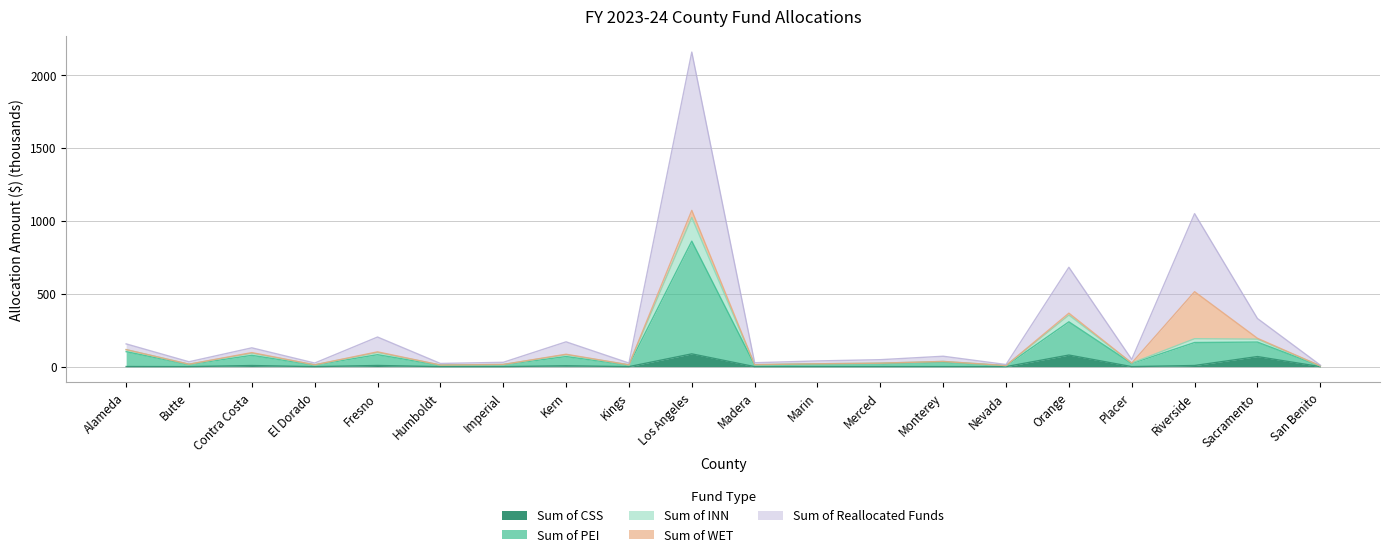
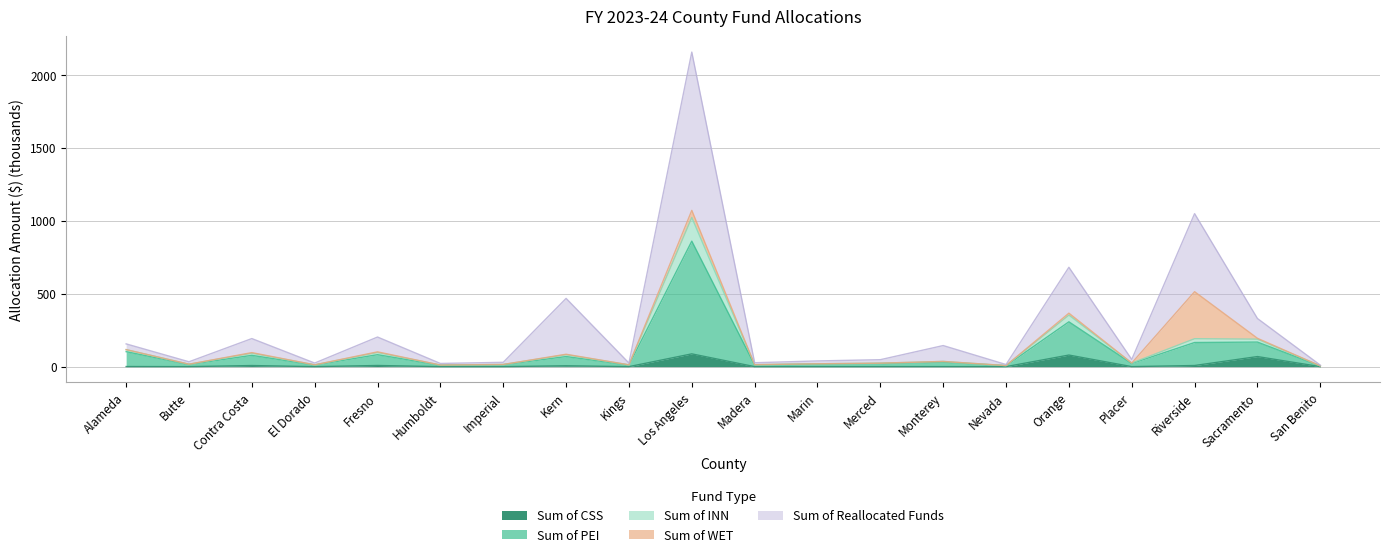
  {
    "Sum of CSS": {
      "Alameda": 0,
      "Contra Costa": 10,
      "Fresno": 10,
      "Kern": 10,
      "Los Angeles": 90,
      "Merced": 0,
      "Monterey": 0,
      "Orange": 80,
      "Placer": 0,
      "Riverside": 10,
      "Sacramento": 70
    },
    "Sum of PEI": {
      "Los Angeles": 770,
      "Orange": 230,
      "Riverside": 160,
      "Sacramento": 100
    },
    "Sum of INN": {
      "Los Angeles": 160,
      "Riverside": 30
    },
    "Sum of WET": {
      "Los Angeles": 50,
      "Riverside": 320
    },
    "Sum of Reallocated Funds": {
      "Alameda": 40,
-     "Contra Costa": 30,
+     "Contra Costa": 100,
      "Fresno": 100,
-     "Kern": 90,
+     "Kern": 380,
      "Los Angeles": 1090,
      "Marin": 20,
      "Merced": 20,
-     "Monterey": 40,
+     "Monterey": 110,
      "Orange": 310,
      "Placer": 20,
      "Riverside": 540,
      "Sacramento": 140
    }
  }
